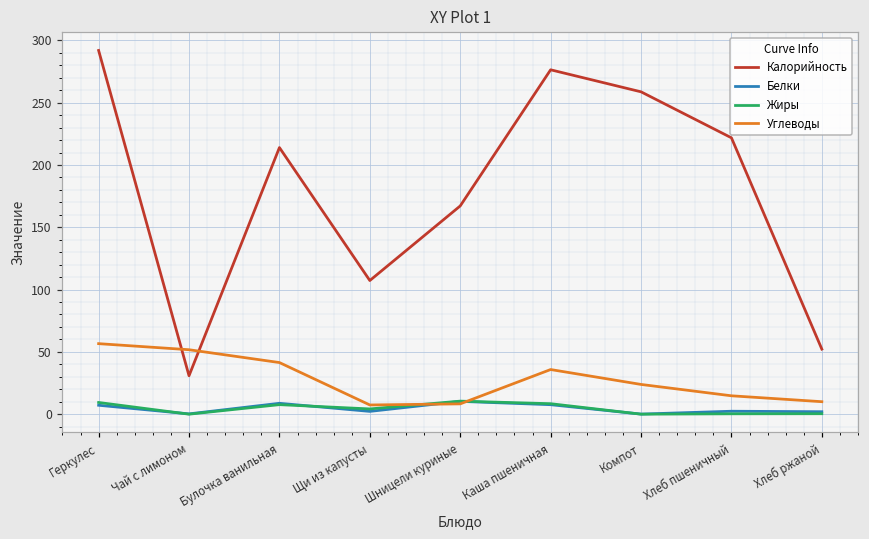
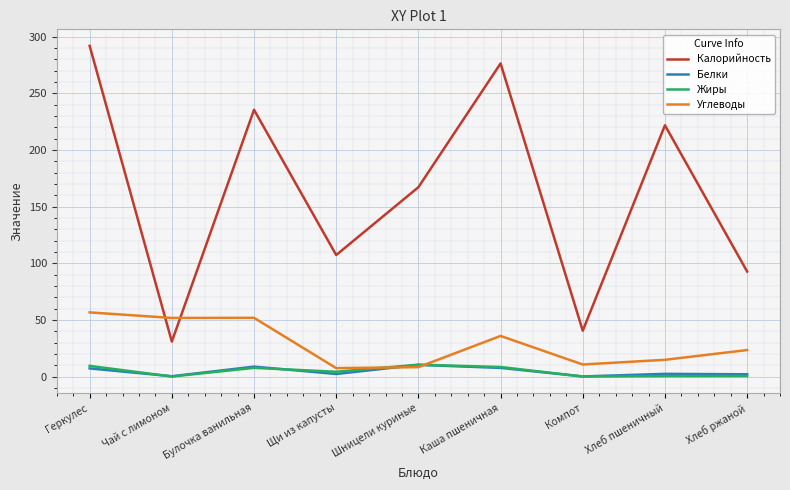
  {
    "Калорийность": {
      "Геркулес": 292,
      "Чай с лимоном": 31,
-     "Булочка ванильная": 214,
+     "Булочка ванильная": 235,
      "Щи из капусты": 107,
      "Шницели куриные": 167,
      "Каша пшеничная": 276,
-     "Компот": 259,
+     "Компот": 40,
      "Хлеб пшеничный": 222,
-     "Хлеб ржаной": 52
+     "Хлеб ржаной": 93
    },
    "Углеводы": {
      "Геркулес": 57,
      "Чай с лимоном": 52,
-     "Булочка ванильная": 41,
+     "Булочка ванильная": 52,
      "Щи из капусты": 7,
      "Каша пшеничная": 36,
-     "Компот": 24,
+     "Компот": 11,
      "Хлеб пшеничный": 15,
-     "Хлеб ржаной": 10
+     "Хлеб ржаной": 23
    }
  }
